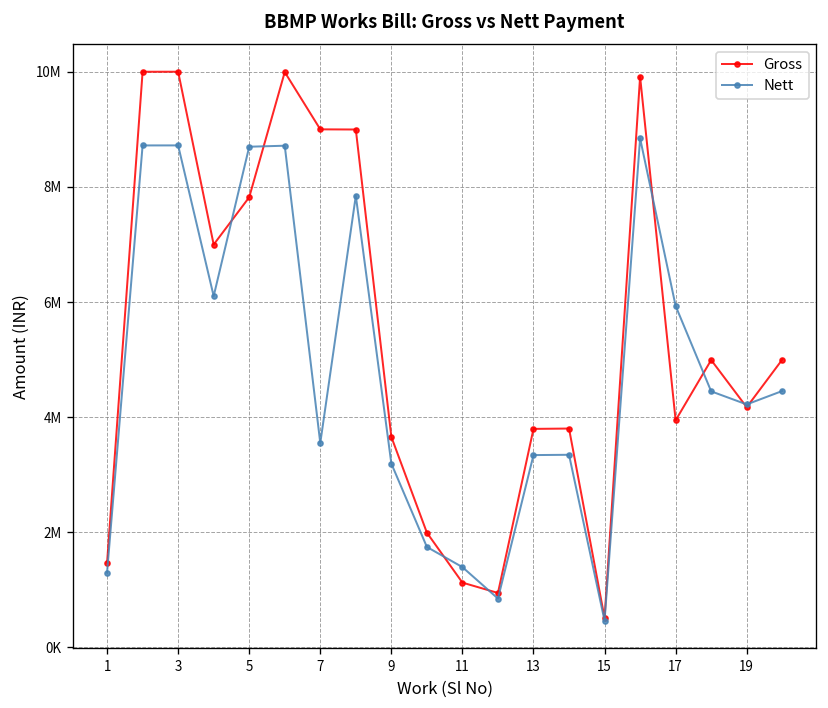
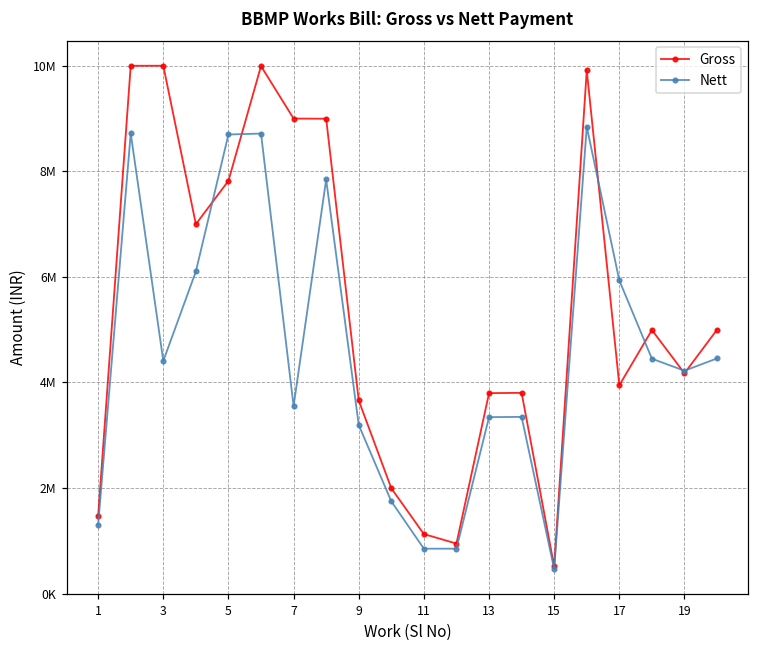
  {
    "Gross": {
      "1": 1500000,
      "3": 10000000,
      "5": 7800000,
      "7": 9000000,
      "9": 3700000,
      "11": 1100000,
      "13": 3800000,
      "17": 3900000
    },
    "Nett": {
      "1": 1300000,
-     "3": 8700000,
+     "3": 4400000,
      "5": 8700000,
      "7": 3600000,
      "9": 3200000,
-     "11": 1400000,
+     "11": 800000,
      "13": 3300000,
      "17": 5900000
    }
  }
